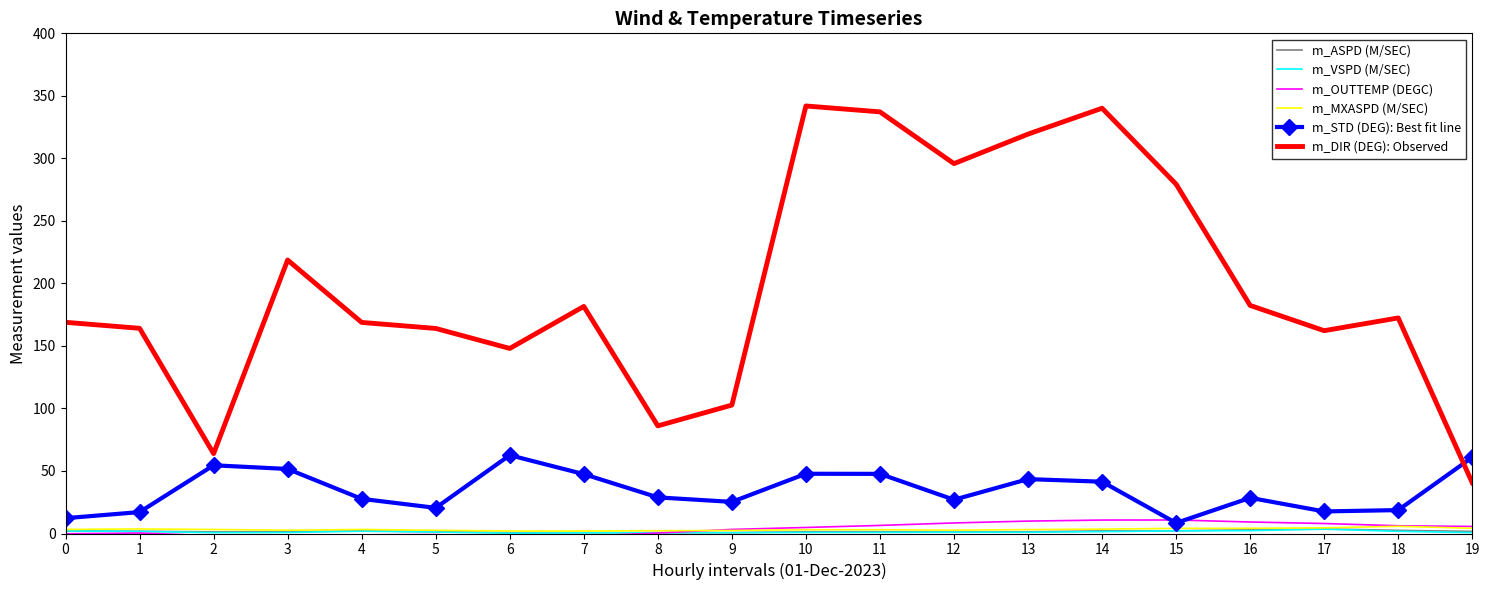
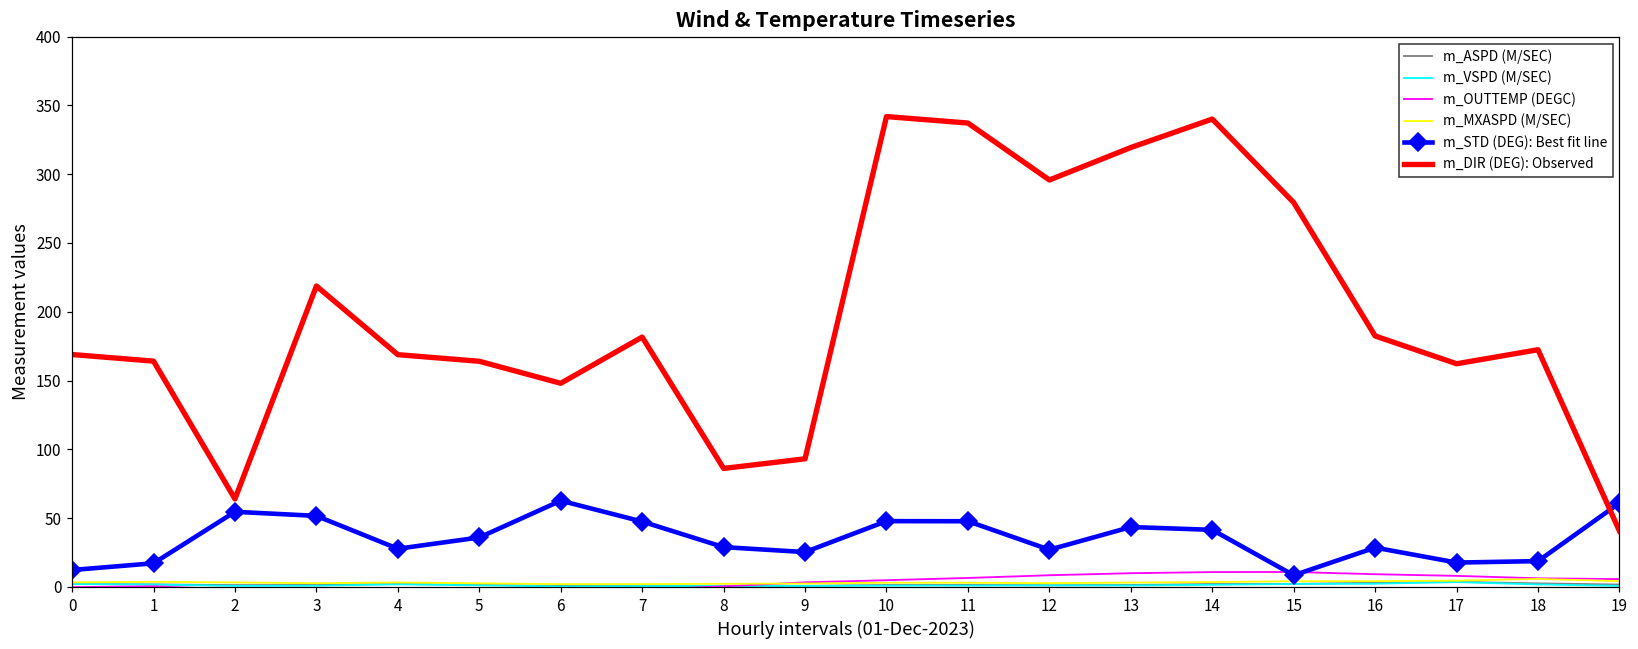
  {
    "m_OUTTEMP (DEGC)": {
      "0": 0,
      "3": -2,
      "4": -1,
      "11": 6,
      "12": 8,
      "13": 10,
      "14": 11,
      "15": 11,
      "16": 9,
      "17": 8
    },
    "m_STD (DEG): Best fit line": {
      "0": 12,
      "1": 17,
      "2": 55,
      "3": 52,
      "4": 28,
-     "5": 21,
+     "5": 36,
      "6": 63,
      "7": 47,
      "8": 29,
      "9": 25,
      "10": 48,
      "11": 48,
      "12": 27,
      "13": 43,
      "14": 41,
      "15": 8,
      "16": 29,
      "17": 18,
      "18": 19,
      "19": 61
    },
    "m_DIR (DEG): Observed": {
      "0": 169,
      "1": 164,
      "2": 64,
      "3": 219,
      "4": 169,
      "5": 164,
      "6": 148,
      "7": 182,
      "8": 86,
-     "9": 103,
+     "9": 93,
      "10": 342,
      "11": 337,
      "12": 296,
      "13": 319,
      "14": 340,
      "15": 279,
      "16": 182,
      "17": 162,
      "18": 172,
      "19": 41
    }
  }
